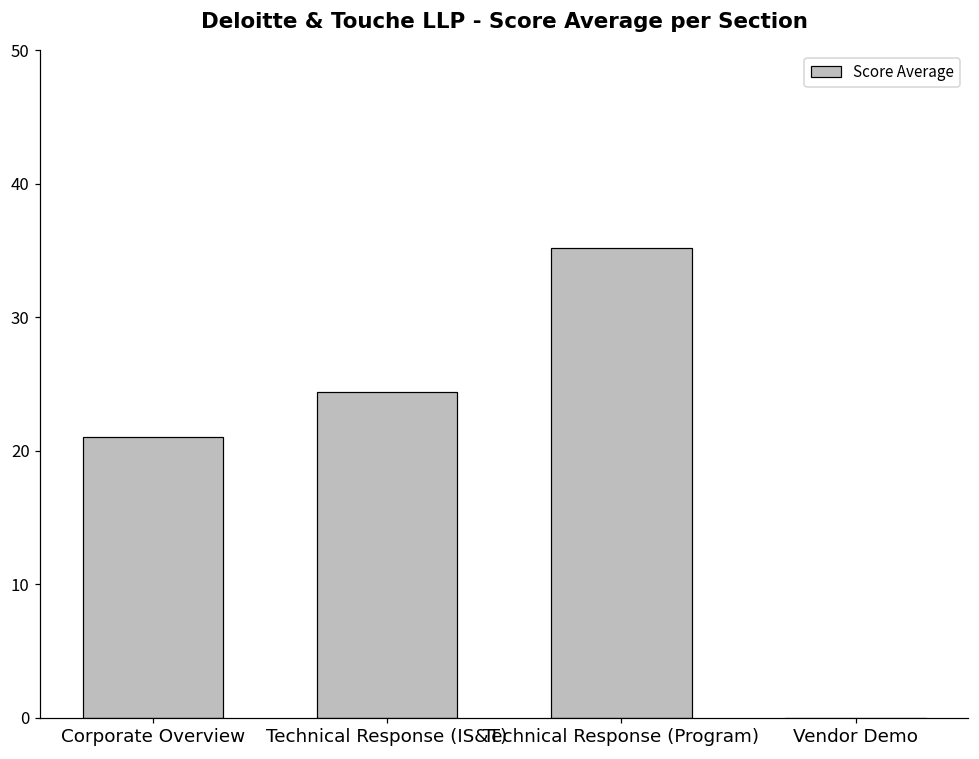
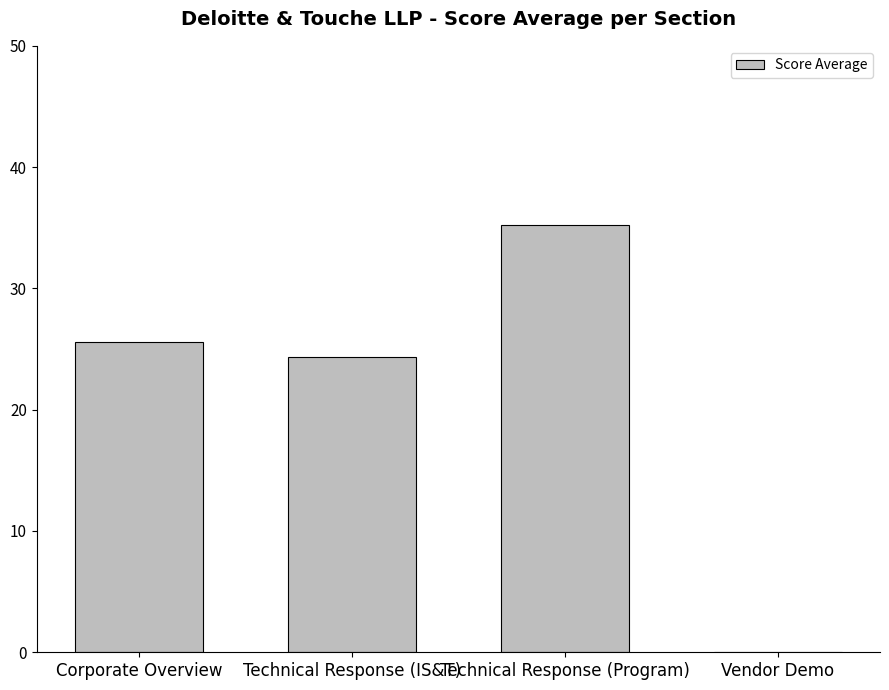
  {
-   "Corporate Overview": 21.0,
+   "Corporate Overview": 25.6,
    "Technical Response (IS&T)": 24.4,
    "Technical Response (Program)": 35.2,
    "Vendor Demo": 0.0
  }
